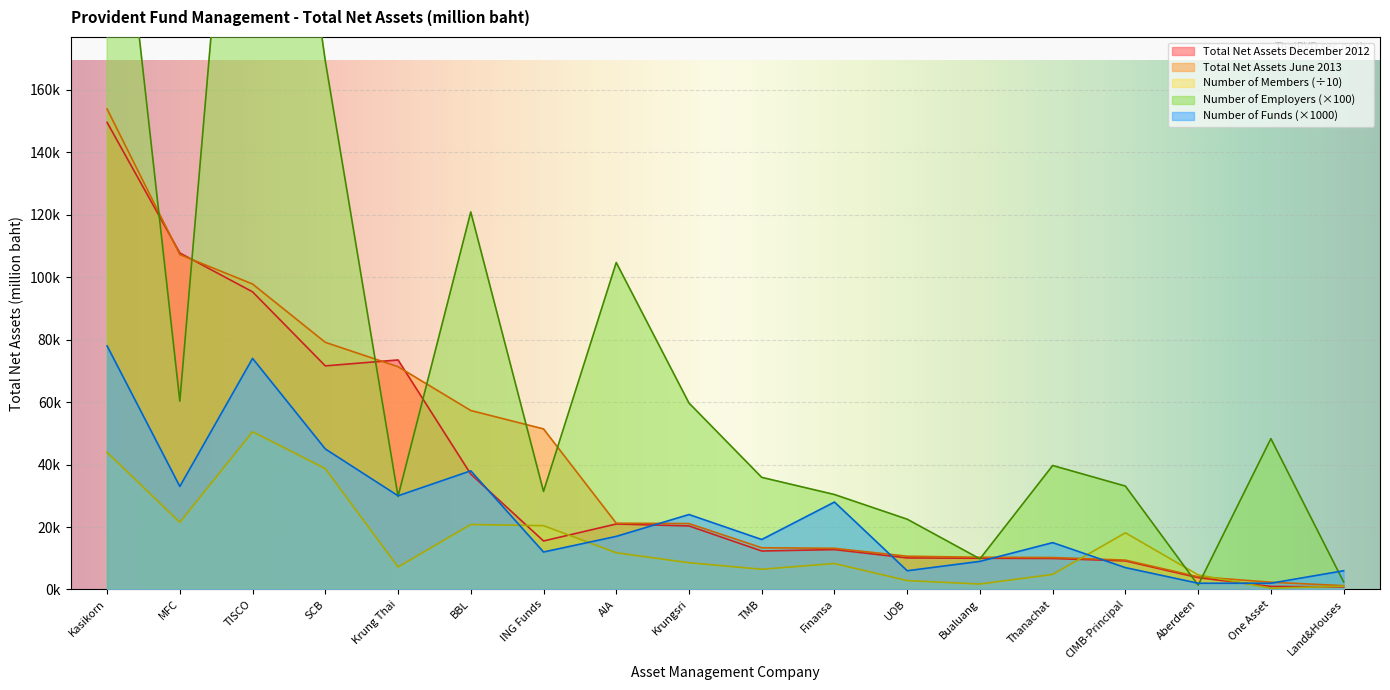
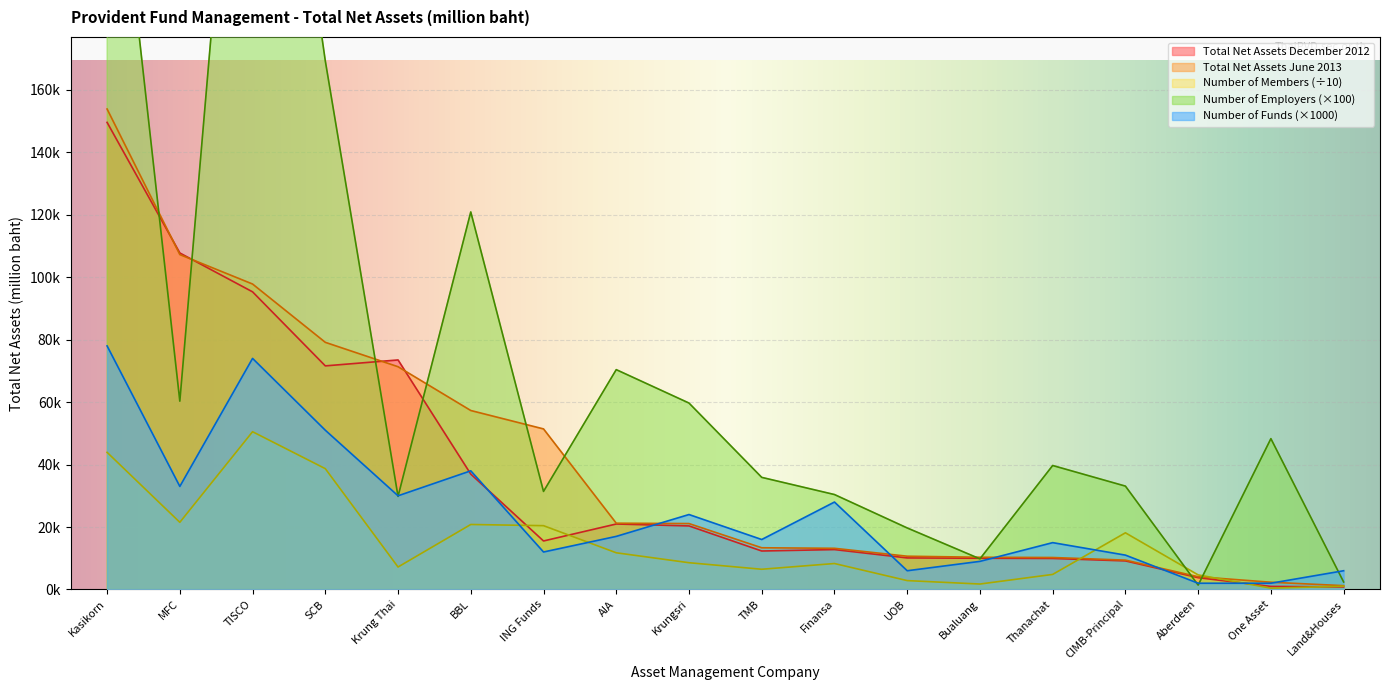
  {
    "Total Net Assets December 2012": {
      "Kasikorn": 150000,
      "TISCO": 95000,
      "SCB": 72000,
      "Krung Thai": 74000,
      "BBL": 37000,
      "ING Funds": 16000,
      "TMB": 12000
    },
    "Number of Employers (×100)": {
      "MFC": 60000,
      "SCB": 169000,
      "BBL": 121000,
      "ING Funds": 31000,
-     "AIA": 105000,
+     "AIA": 70000,
      "Krungsri": 60000,
      "TMB": 36000,
      "Finansa": 30000,
-     "UOB": 23000,
+     "UOB": 20000,
      "Thanachat": 40000,
      "CIMB-Principal": 33000,
      "One Asset": 48000,
      "Land&Houses": 2000
    },
    "Number of Funds (×1000)": {
      "Kasikorn": 78000,
      "MFC": 33000,
      "TISCO": 74000,
-     "SCB": 45000,
+     "SCB": 51000,
      "BBL": 38000,
      "ING Funds": 12000,
      "AIA": 17000,
      "Krungsri": 24000,
      "TMB": 16000,
      "Finansa": 28000,
      "UOB": 6000,
      "Thanachat": 15000,
-     "CIMB-Principal": 7000,
+     "CIMB-Principal": 11000,
      "Land&Houses": 6000
    }
  }
